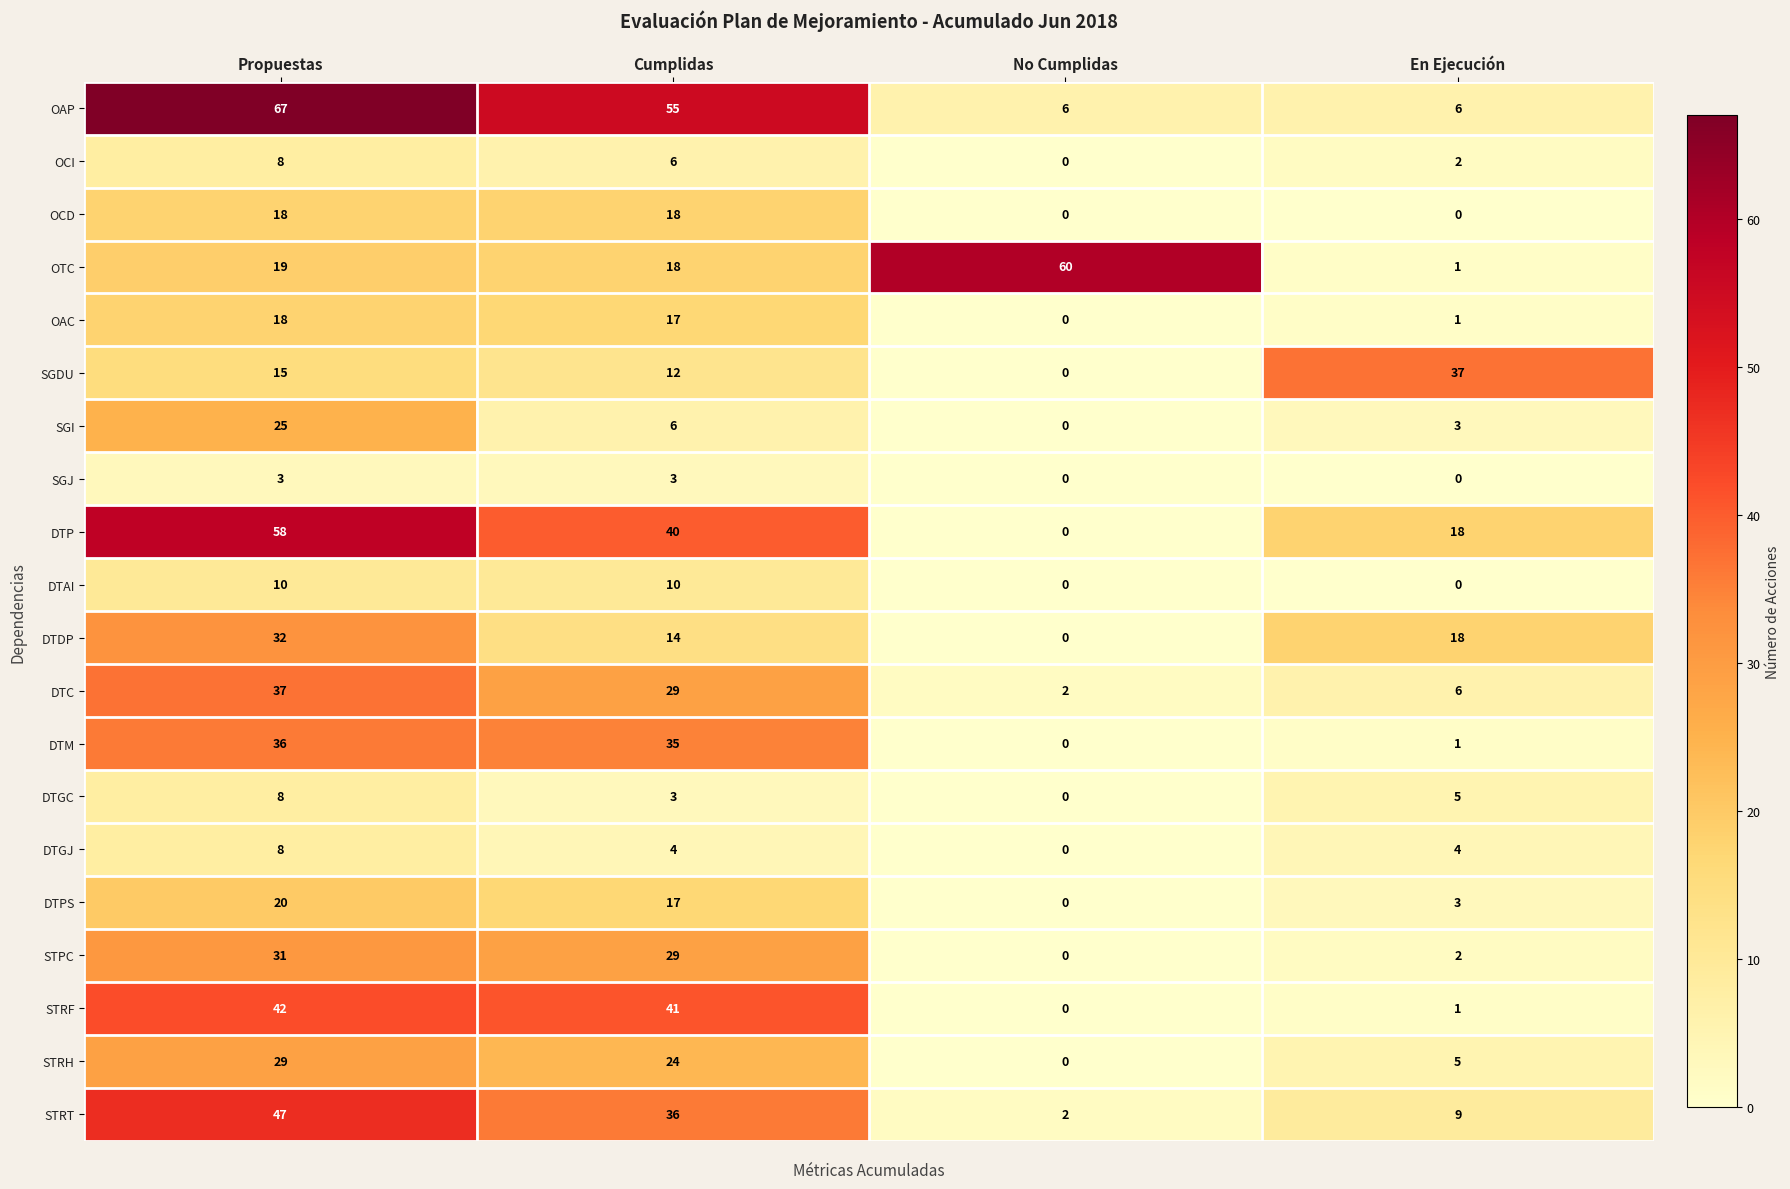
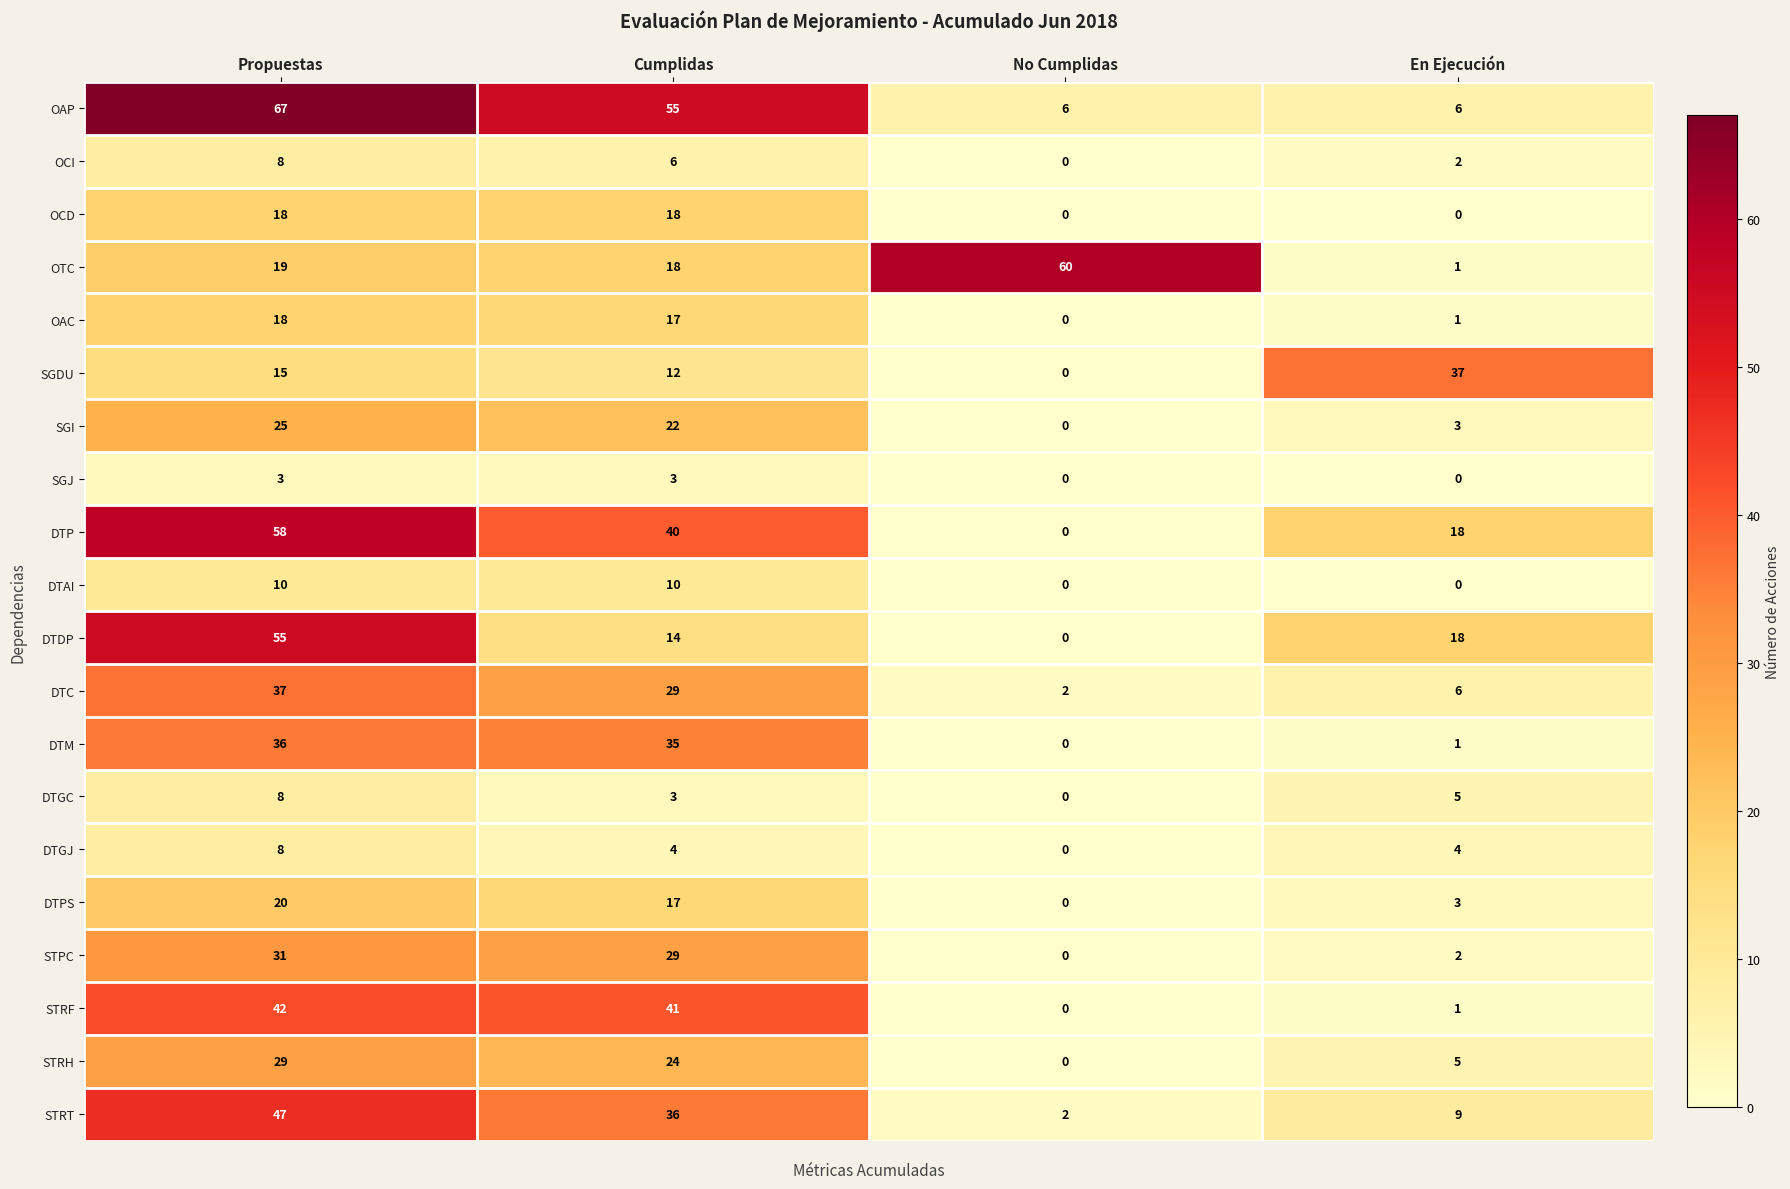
  {
    "OAP": {
      "Propuestas": 67,
      "Cumplidas": 55,
      "No Cumplidas": 6,
      "En Ejecución": 6
    },
    "OCI": {
      "Propuestas": 8,
      "Cumplidas": 6,
      "No Cumplidas": 0,
      "En Ejecución": 2
    },
    "OCD": {
      "Propuestas": 18,
      "Cumplidas": 18,
      "No Cumplidas": 0,
      "En Ejecución": 0
    },
    "OTC": {
      "Propuestas": 19,
      "Cumplidas": 18,
      "No Cumplidas": 60,
      "En Ejecución": 1
    },
    "OAC": {
      "Propuestas": 18,
      "Cumplidas": 17,
      "No Cumplidas": 0,
      "En Ejecución": 1
    },
    "SGDU": {
      "Propuestas": 15,
      "Cumplidas": 12,
      "No Cumplidas": 0,
      "En Ejecución": 37
    },
    "SGI": {
      "Propuestas": 25,
-     "Cumplidas": 6,
+     "Cumplidas": 22,
      "No Cumplidas": 0,
      "En Ejecución": 3
    },
    "SGJ": {
      "Propuestas": 3,
      "Cumplidas": 3,
      "No Cumplidas": 0,
      "En Ejecución": 0
    },
    "DTP": {
      "Propuestas": 58,
      "Cumplidas": 40,
      "No Cumplidas": 0,
      "En Ejecución": 18
    },
    "DTAI": {
      "Propuestas": 10,
      "Cumplidas": 10,
      "No Cumplidas": 0,
      "En Ejecución": 0
    },
    "DTDP": {
-     "Propuestas": 32,
+     "Propuestas": 55,
      "Cumplidas": 14,
      "No Cumplidas": 0,
      "En Ejecución": 18
    },
    "DTC": {
      "Propuestas": 37,
      "Cumplidas": 29,
      "No Cumplidas": 2,
      "En Ejecución": 6
    },
    "DTM": {
      "Propuestas": 36,
      "Cumplidas": 35,
      "No Cumplidas": 0,
      "En Ejecución": 1
    },
    "DTGC": {
      "Propuestas": 8,
      "Cumplidas": 3,
      "No Cumplidas": 0,
      "En Ejecución": 5
    },
    "DTGJ": {
      "Propuestas": 8,
      "Cumplidas": 4,
      "No Cumplidas": 0,
      "En Ejecución": 4
    },
    "DTPS": {
      "Propuestas": 20,
      "Cumplidas": 17,
      "No Cumplidas": 0,
      "En Ejecución": 3
    },
    "STPC": {
      "Propuestas": 31,
      "Cumplidas": 29,
      "No Cumplidas": 0,
      "En Ejecución": 2
    },
    "STRF": {
      "Propuestas": 42,
      "Cumplidas": 41,
      "No Cumplidas": 0,
      "En Ejecución": 1
    },
    "STRH": {
      "Propuestas": 29,
      "Cumplidas": 24,
      "No Cumplidas": 0,
      "En Ejecución": 5
    },
    "STRT": {
      "Propuestas": 47,
      "Cumplidas": 36,
      "No Cumplidas": 2,
      "En Ejecución": 9
    }
  }
